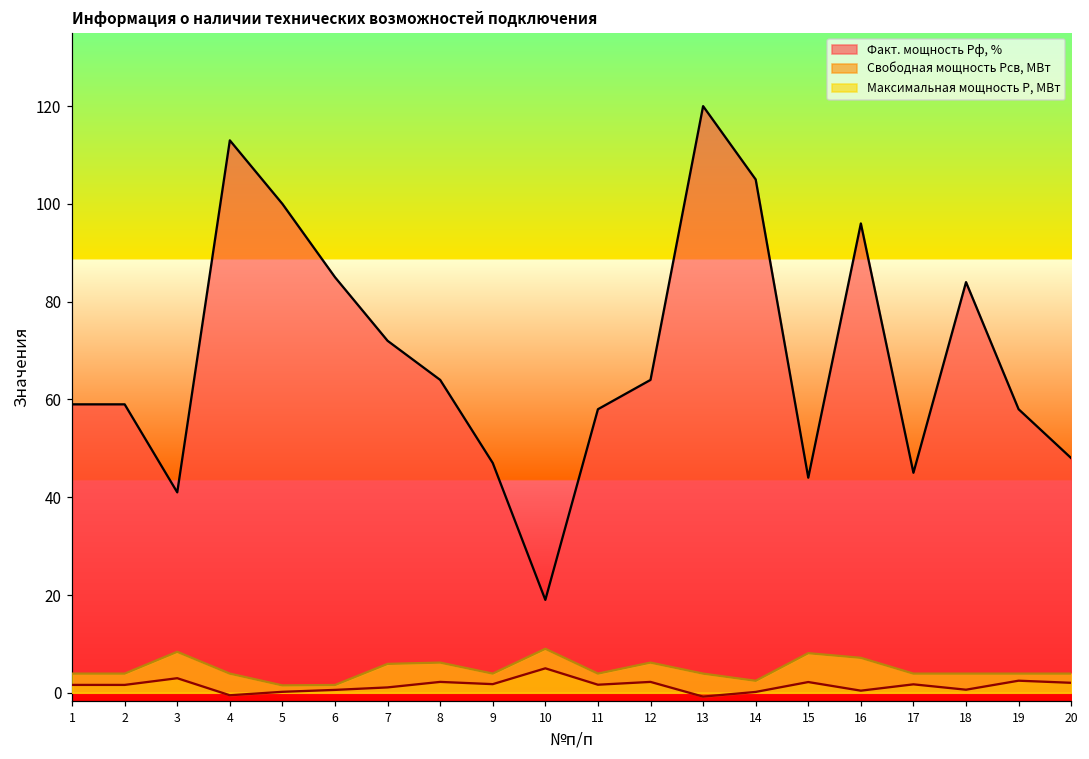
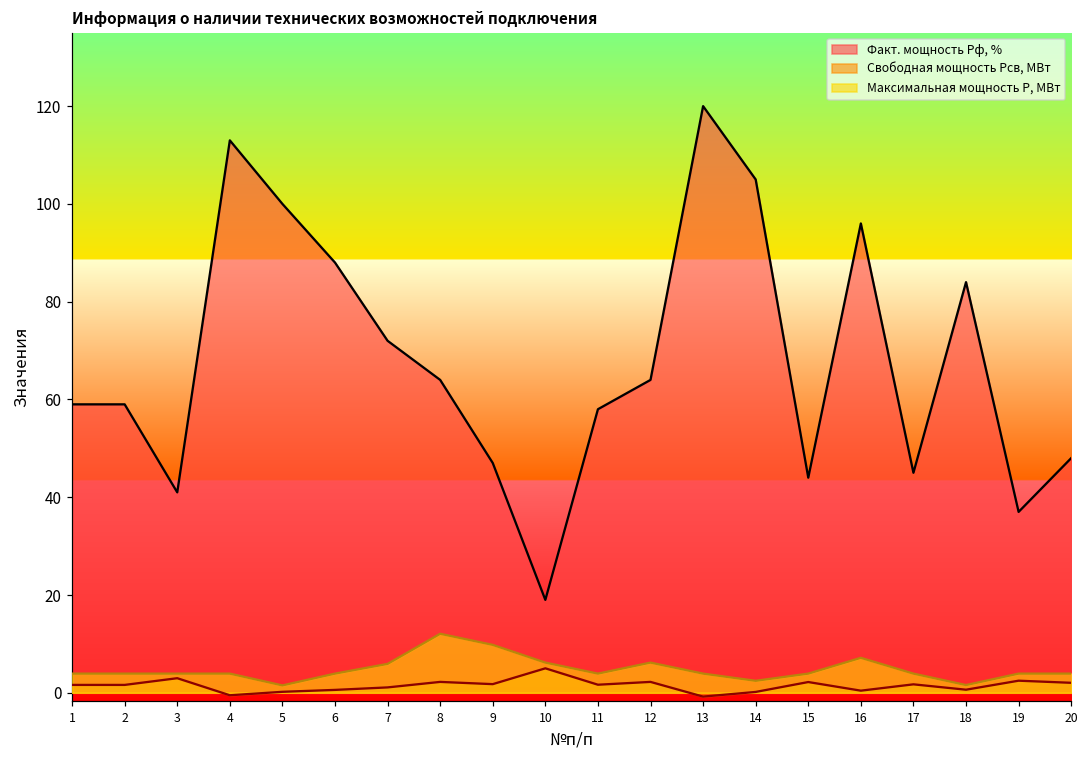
  {
    "Факт. мощность Рф, %": {
      "1": 59,
      "2": 59,
      "3": 41,
      "4": 113,
      "5": 100,
-     "6": 85,
+     "6": 88,
      "7": 72,
      "8": 64,
      "9": 47,
      "10": 19,
      "11": 58,
      "12": 64,
      "13": 120,
      "14": 105,
      "15": 44,
      "16": 96,
      "17": 45,
      "18": 84,
-     "19": 58,
+     "19": 37,
      "20": 48
    },
    "Максимальная мощность Р, МВт": {
      "1": 4,
      "2": 4,
-     "3": 8,
+     "3": 4,
      "4": 4,
      "5": 2,
-     "6": 2,
+     "6": 4,
      "7": 6,
-     "8": 6,
-     "9": 4,
-     "10": 9,
+     "8": 12,
+     "9": 10,
+     "10": 6,
      "11": 4,
      "12": 6,
      "13": 4,
      "14": 2,
-     "15": 8,
+     "15": 4,
      "16": 7,
      "17": 4,
-     "18": 4,
+     "18": 2,
      "19": 4,
      "20": 4
    }
  }
